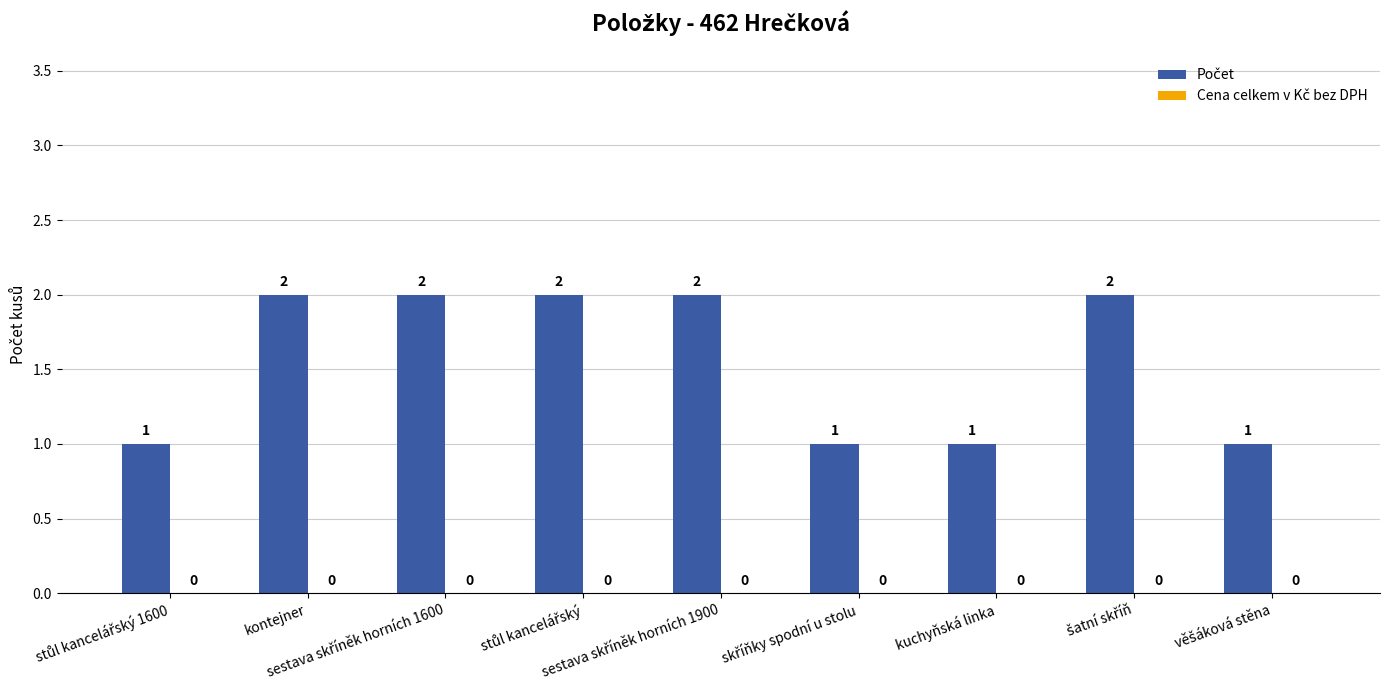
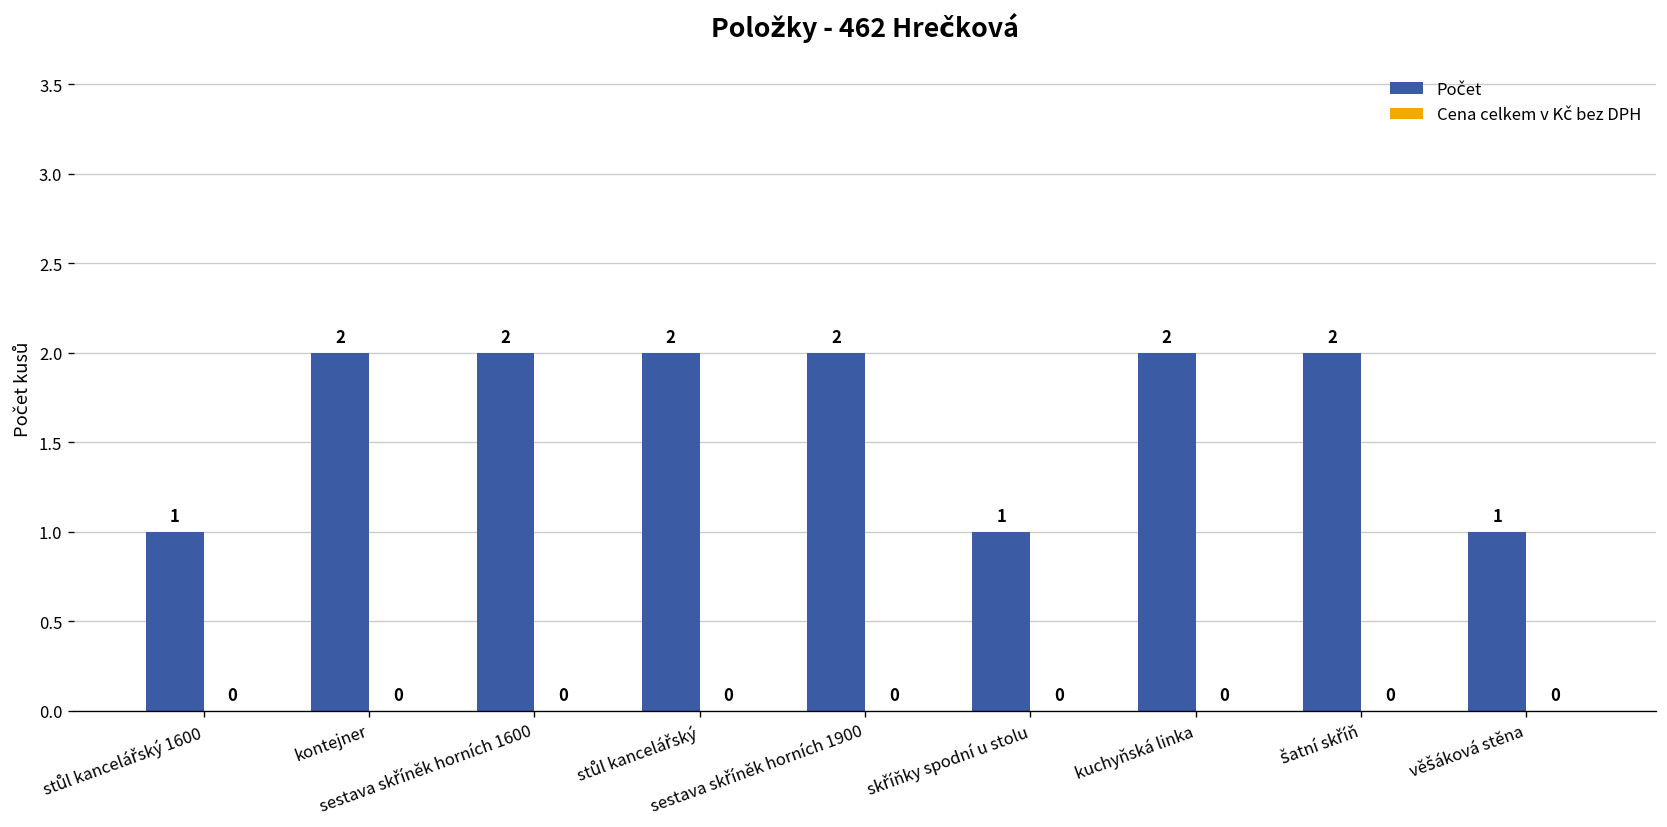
  {
    "Počet": {
      "stůl kancelářský 1600": 1,
      "kontejner": 2,
      "sestava skříněk horních 1600": 2,
      "stůl kancelářský": 2,
      "sestava skříněk horních 1900": 2,
      "skříňky spodní u stolu": 1,
-     "kuchyňská linka": 1,
+     "kuchyňská linka": 2,
      "šatní skříň": 2,
      "věšáková stěna": 1
    },
    "Cena celkem v Kč bez DPH": {
      "stůl kancelářský 1600": 0,
      "kontejner": 0,
      "sestava skříněk horních 1600": 0,
      "stůl kancelářský": 0,
      "sestava skříněk horních 1900": 0,
      "skříňky spodní u stolu": 0,
      "kuchyňská linka": 0,
      "šatní skříň": 0,
      "věšáková stěna": 0
    }
  }
